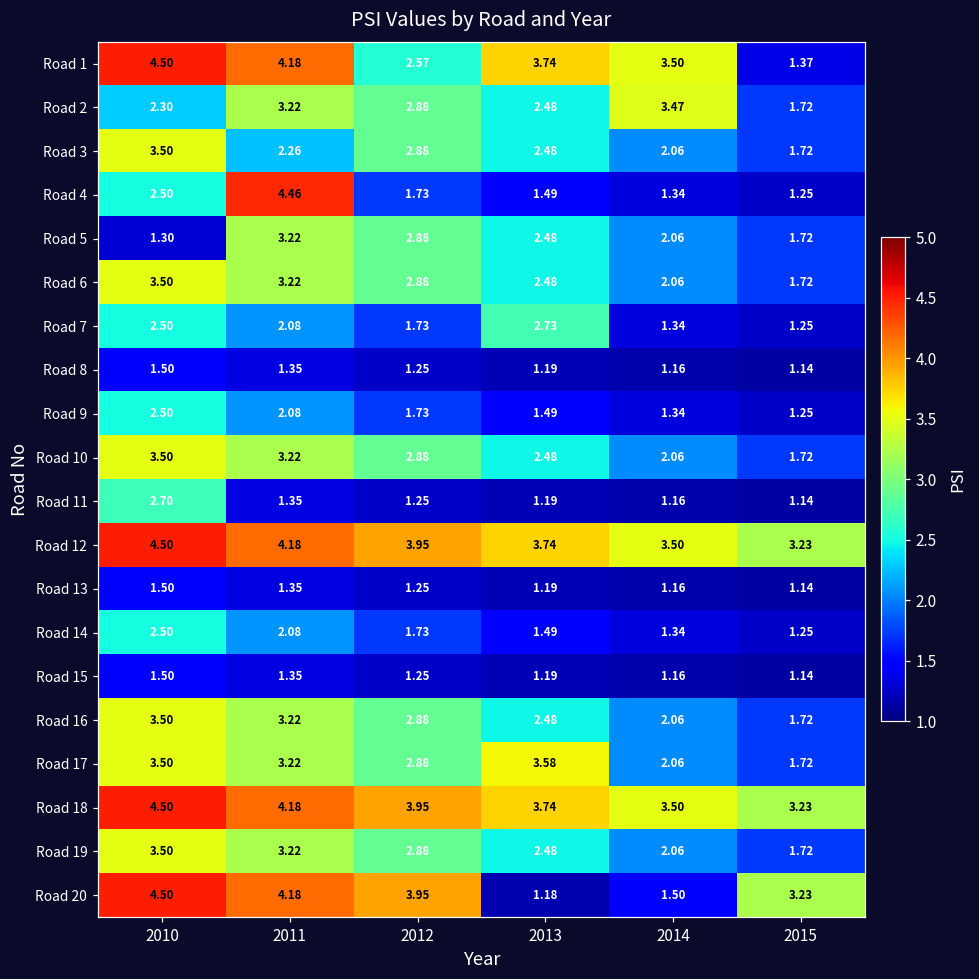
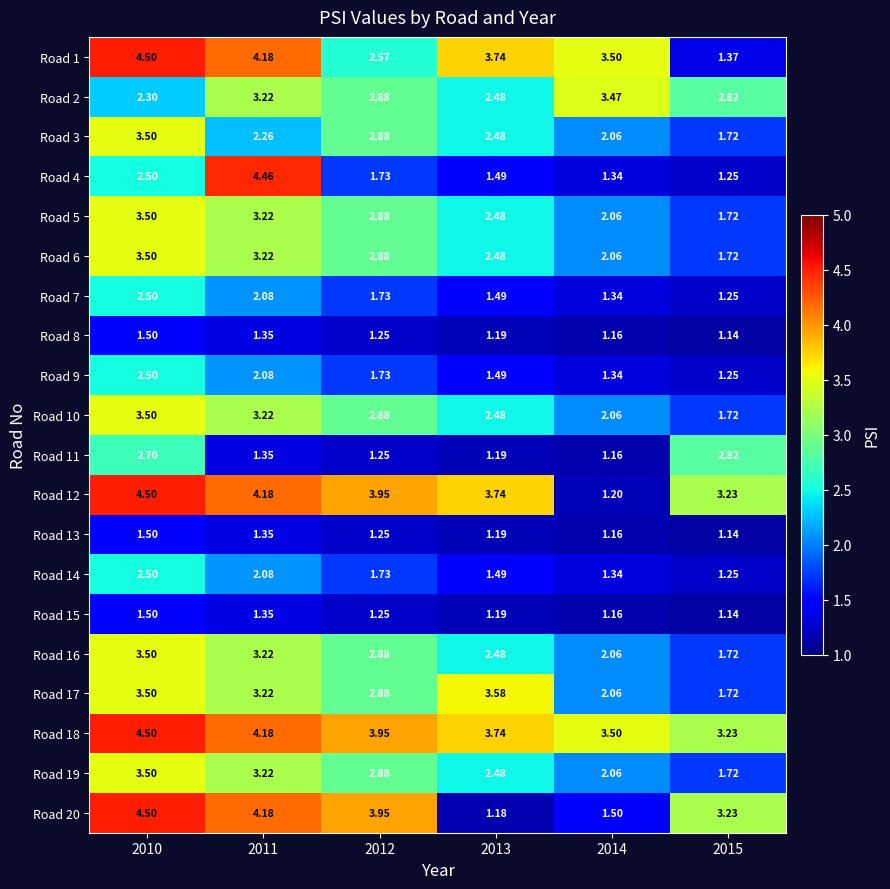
  {
    "Road 1": {
      "2010": 4.50,
      "2011": 4.18,
      "2012": 2.57,
      "2013": 3.74,
      "2014": 3.50,
      "2015": 1.37
    },
    "Road 2": {
      "2010": 2.30,
      "2011": 3.22,
      "2012": 2.88,
      "2013": 2.48,
      "2014": 3.47,
-     "2015": 1.72
+     "2015": 2.82
    },
    "Road 3": {
      "2010": 3.50,
      "2011": 2.26,
      "2012": 2.88,
      "2013": 2.48,
      "2014": 2.06,
      "2015": 1.72
    },
    "Road 4": {
      "2010": 2.50,
      "2011": 4.46,
      "2012": 1.73,
      "2013": 1.49,
      "2014": 1.34,
      "2015": 1.25
    },
    "Road 5": {
-     "2010": 1.30,
+     "2010": 3.50,
      "2011": 3.22,
      "2012": 2.88,
      "2013": 2.48,
      "2014": 2.06,
      "2015": 1.72
    },
    "Road 6": {
      "2010": 3.50,
      "2011": 3.22,
      "2012": 2.88,
      "2013": 2.48,
      "2014": 2.06,
      "2015": 1.72
    },
    "Road 7": {
      "2010": 2.50,
      "2011": 2.08,
      "2012": 1.73,
-     "2013": 2.73,
+     "2013": 1.49,
      "2014": 1.34,
      "2015": 1.25
    },
    "Road 8": {
      "2010": 1.50,
      "2011": 1.35,
      "2012": 1.25,
      "2013": 1.19,
      "2014": 1.16,
      "2015": 1.14
    },
    "Road 9": {
      "2010": 2.50,
      "2011": 2.08,
      "2012": 1.73,
      "2013": 1.49,
      "2014": 1.34,
      "2015": 1.25
    },
    "Road 10": {
      "2010": 3.50,
      "2011": 3.22,
      "2012": 2.88,
      "2013": 2.48,
      "2014": 2.06,
      "2015": 1.72
    },
    "Road 11": {
      "2010": 2.70,
      "2011": 1.35,
      "2012": 1.25,
      "2013": 1.19,
      "2014": 1.16,
-     "2015": 1.14
+     "2015": 2.82
    },
    "Road 12": {
      "2010": 4.50,
      "2011": 4.18,
      "2012": 3.95,
      "2013": 3.74,
-     "2014": 3.50,
+     "2014": 1.20,
      "2015": 3.23
    },
    "Road 13": {
      "2010": 1.50,
      "2011": 1.35,
      "2012": 1.25,
      "2013": 1.19,
      "2014": 1.16,
      "2015": 1.14
    },
    "Road 14": {
      "2010": 2.50,
      "2011": 2.08,
      "2012": 1.73,
      "2013": 1.49,
      "2014": 1.34,
      "2015": 1.25
    },
    "Road 15": {
      "2010": 1.50,
      "2011": 1.35,
      "2012": 1.25,
      "2013": 1.19,
      "2014": 1.16,
      "2015": 1.14
    },
    "Road 16": {
      "2010": 3.50,
      "2011": 3.22,
      "2012": 2.88,
      "2013": 2.48,
      "2014": 2.06,
      "2015": 1.72
    },
    "Road 17": {
      "2010": 3.50,
      "2011": 3.22,
      "2012": 2.88,
      "2013": 3.58,
      "2014": 2.06,
      "2015": 1.72
    },
    "Road 18": {
      "2010": 4.50,
      "2011": 4.18,
      "2012": 3.95,
      "2013": 3.74,
      "2014": 3.50,
      "2015": 3.23
    },
    "Road 19": {
      "2010": 3.50,
      "2011": 3.22,
      "2012": 2.88,
      "2013": 2.48,
      "2014": 2.06,
      "2015": 1.72
    },
    "Road 20": {
      "2010": 4.50,
      "2011": 4.18,
      "2012": 3.95,
      "2013": 1.18,
      "2014": 1.50,
      "2015": 3.23
    }
  }
